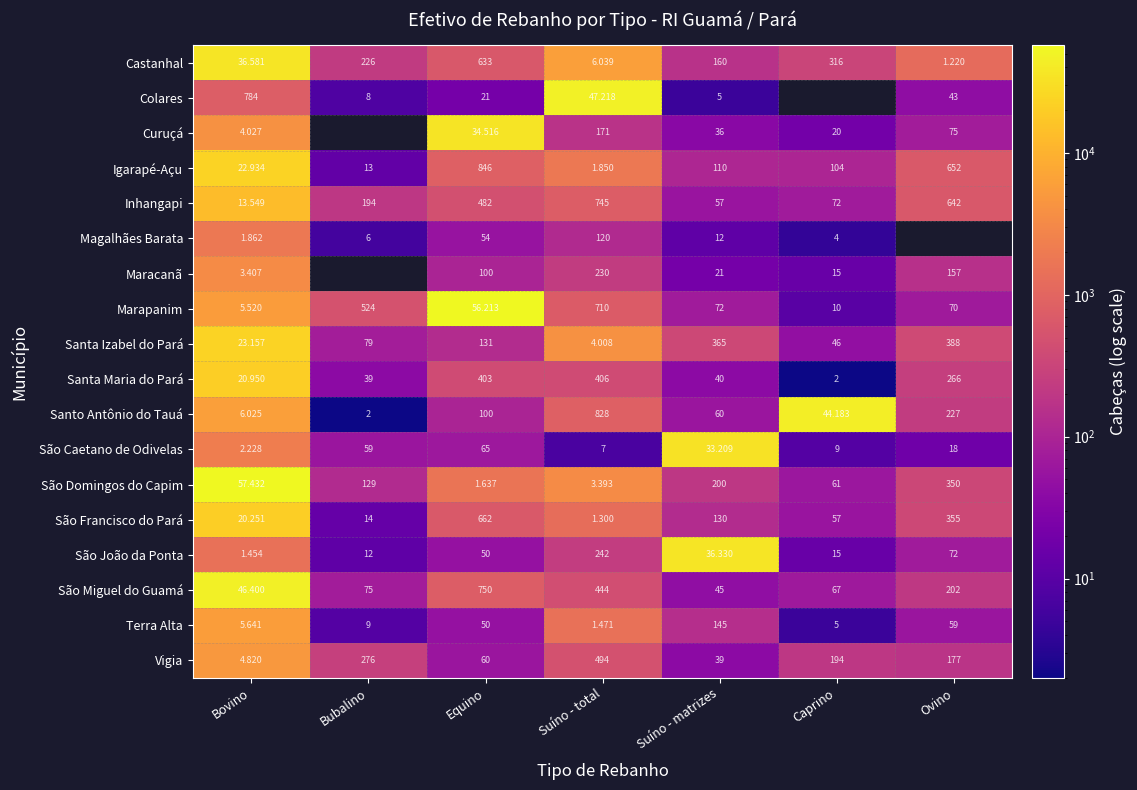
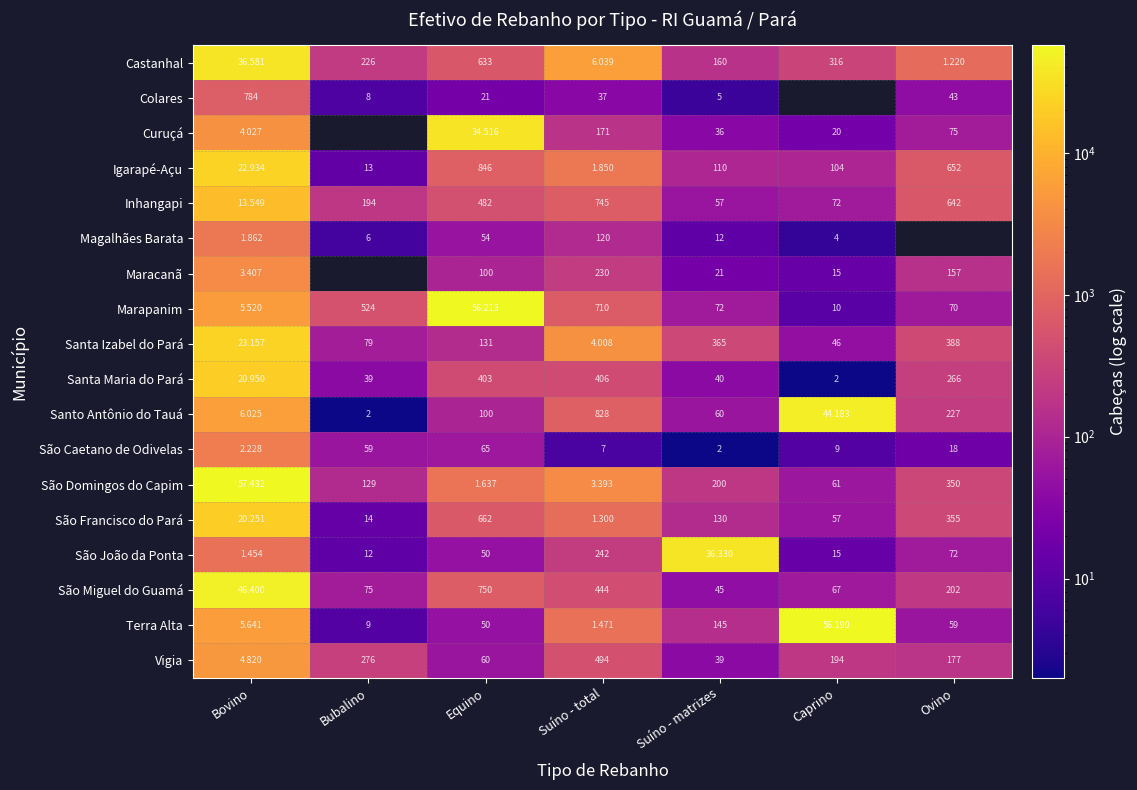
  {
    "Castanhal": {
      "Bovino": 36.581,
      "Bubalino": 226,
      "Equino": 633,
      "Suíno - total": 6.039,
      "Suíno - matrizes": 160,
      "Caprino": 316,
      "Ovino": 1.220
    },
    "Colares": {
      "Bovino": 784,
      "Bubalino": 8,
      "Equino": 21,
-     "Suíno - total": 47.218,
+     "Suíno - total": 37,
      "Suíno - matrizes": 5,
      "Ovino": 43
    },
    "Curuçá": {
      "Bovino": 4.027,
      "Equino": 34.516,
      "Suíno - total": 171,
      "Suíno - matrizes": 36,
      "Caprino": 20,
      "Ovino": 75
    },
    "Igarapé-Açu": {
      "Bovino": 22.934,
      "Bubalino": 13,
      "Equino": 846,
      "Suíno - total": 1.850,
      "Suíno - matrizes": 110,
      "Caprino": 104,
      "Ovino": 652
    },
    "Inhangapi": {
      "Bovino": 13.549,
      "Bubalino": 194,
      "Equino": 482,
      "Suíno - total": 745,
      "Suíno - matrizes": 57,
      "Caprino": 72,
      "Ovino": 642
    },
    "Magalhães Barata": {
      "Bovino": 1.862,
      "Bubalino": 6,
      "Equino": 54,
      "Suíno - total": 120,
      "Suíno - matrizes": 12,
      "Caprino": 4
    },
    "Maracanã": {
      "Bovino": 3.407,
      "Equino": 100,
      "Suíno - total": 230,
      "Suíno - matrizes": 21,
      "Caprino": 15,
      "Ovino": 157
    },
    "Marapanim": {
      "Bovino": 5.520,
      "Bubalino": 524,
      "Equino": 56.213,
      "Suíno - total": 710,
      "Suíno - matrizes": 72,
      "Caprino": 10,
      "Ovino": 70
    },
    "Santa Izabel do Pará": {
      "Bovino": 23.157,
      "Bubalino": 79,
      "Equino": 131,
      "Suíno - total": 4.008,
      "Suíno - matrizes": 365,
      "Caprino": 46,
      "Ovino": 388
    },
    "Santa Maria do Pará": {
      "Bovino": 20.950,
      "Bubalino": 39,
      "Equino": 403,
      "Suíno - total": 406,
      "Suíno - matrizes": 40,
      "Caprino": 2,
      "Ovino": 266
    },
    "Santo Antônio do Tauá": {
      "Bovino": 6.025,
      "Bubalino": 2,
      "Equino": 100,
      "Suíno - total": 828,
      "Suíno - matrizes": 60,
      "Caprino": 44.183,
      "Ovino": 227
    },
    "São Caetano de Odivelas": {
      "Bovino": 2.228,
      "Bubalino": 59,
      "Equino": 65,
      "Suíno - total": 7,
-     "Suíno - matrizes": 33.209,
+     "Suíno - matrizes": 2,
      "Caprino": 9,
      "Ovino": 18
    },
    "São Domingos do Capim": {
      "Bovino": 57.432,
      "Bubalino": 129,
      "Equino": 1.637,
      "Suíno - total": 3.393,
      "Suíno - matrizes": 200,
      "Caprino": 61,
      "Ovino": 350
    },
    "São Francisco do Pará": {
      "Bovino": 20.251,
      "Bubalino": 14,
      "Equino": 662,
      "Suíno - total": 1.300,
      "Suíno - matrizes": 130,
      "Caprino": 57,
      "Ovino": 355
    },
    "São João da Ponta": {
      "Bovino": 1.454,
      "Bubalino": 12,
      "Equino": 50,
      "Suíno - total": 242,
      "Suíno - matrizes": 36.330,
      "Caprino": 15,
      "Ovino": 72
    },
    "São Miguel do Guamá": {
      "Bovino": 46.400,
      "Bubalino": 75,
      "Equino": 750,
      "Suíno - total": 444,
      "Suíno - matrizes": 45,
      "Caprino": 67,
      "Ovino": 202
    },
    "Terra Alta": {
      "Bovino": 5.641,
      "Bubalino": 9,
      "Equino": 50,
      "Suíno - total": 1.471,
      "Suíno - matrizes": 145,
-     "Caprino": 5,
+     "Caprino": 56.190,
      "Ovino": 59
    },
    "Vigia": {
      "Bovino": 4.820,
      "Bubalino": 276,
      "Equino": 60,
      "Suíno - total": 494,
      "Suíno - matrizes": 39,
      "Caprino": 194,
      "Ovino": 177
    }
  }
